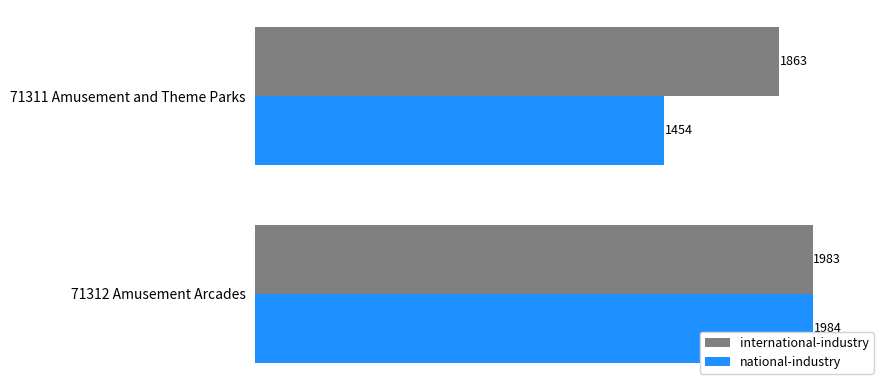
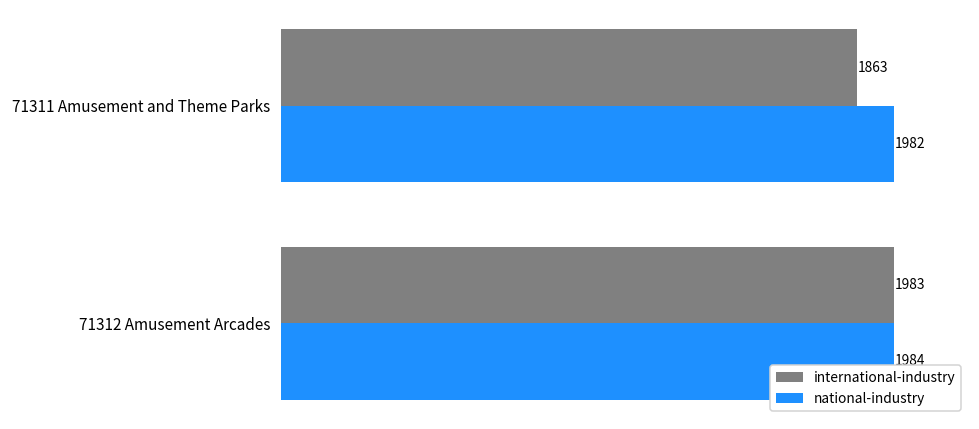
  {
    "international-industry": {
      "71311 Amusement and Theme Parks": 1863,
      "71312 Amusement Arcades": 1983
    },
    "national-industry": {
-     "71311 Amusement and Theme Parks": 1454
+     "71311 Amusement and Theme Parks": 1982
    }
  }
